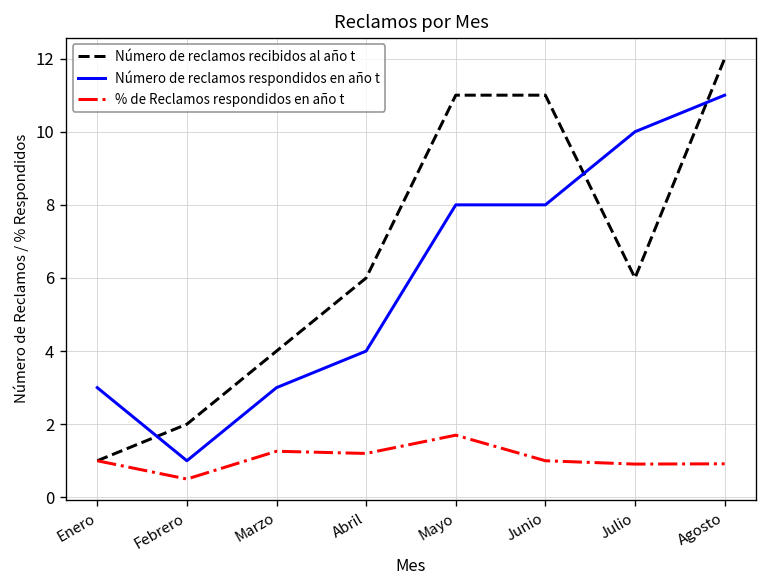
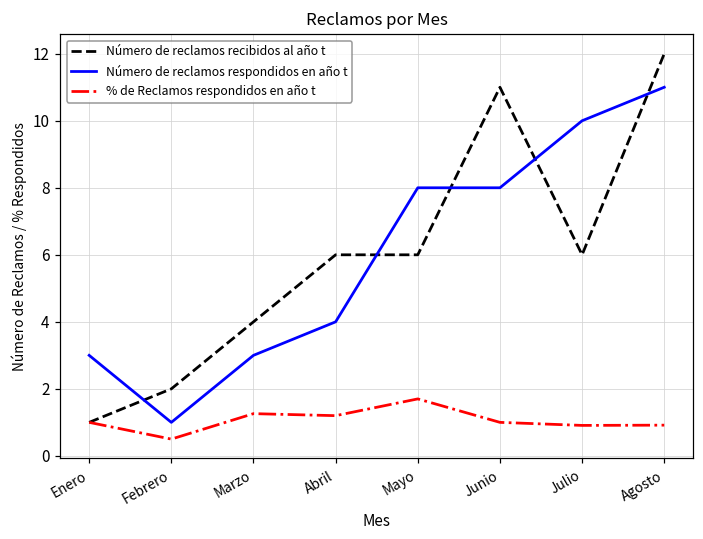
  {
    "Número de reclamos recibidos al año t": {
      "Febrero": 2,
      "Marzo": 4,
      "Abril": 6,
-     "Mayo": 11,
+     "Mayo": 6,
      "Junio": 11,
      "Julio": 6,
      "Agosto": 12
    },
    "Número de reclamos respondidos en año t": {
      "Enero": 3,
      "Febrero": 1,
      "Marzo": 3,
      "Abril": 4,
      "Mayo": 8,
      "Junio": 8,
      "Julio": 10,
      "Agosto": 11
    },
    "% de Reclamos respondidos en año t": {
      "Febrero": 0.5,
      "Marzo": 1.3,
      "Abril": 1.2,
      "Mayo": 1.7,
      "Junio": 1,
      "Julio": 0.9,
      "Agosto": 0.9
    }
  }
